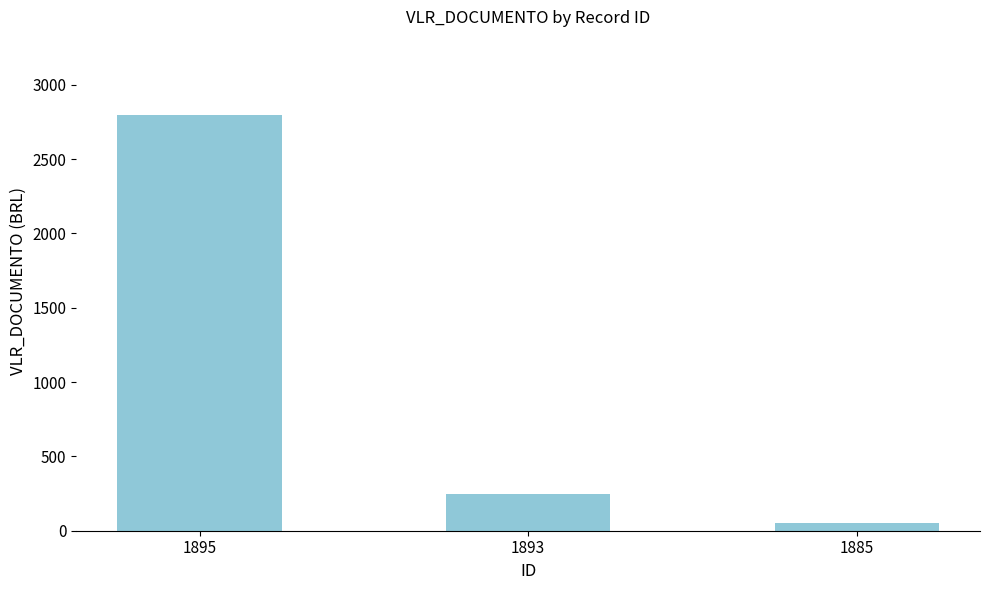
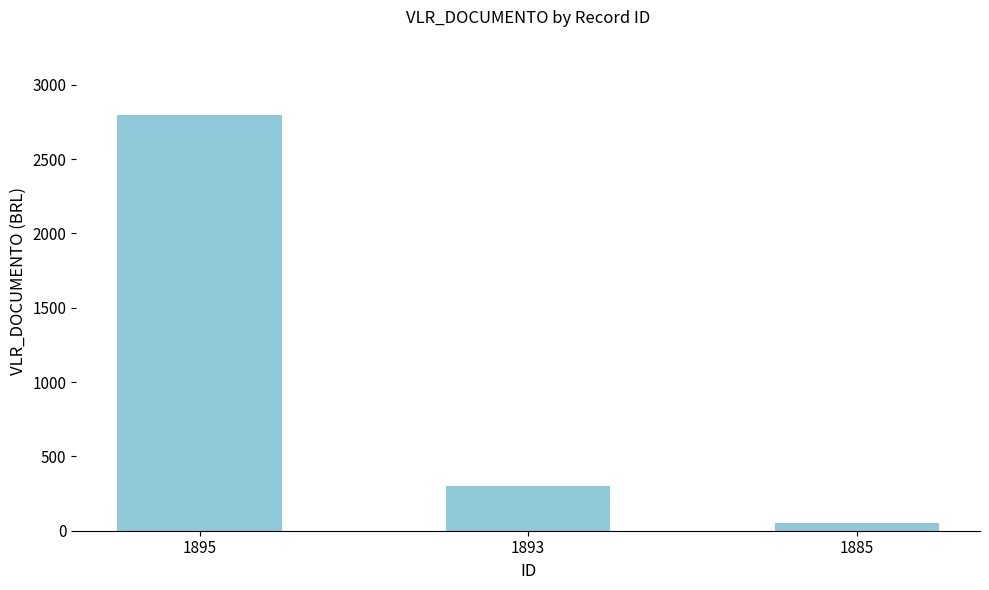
  {
    "1895": 2800,
-   "1893": 240,
+   "1893": 300,
    "1885": 50
  }
